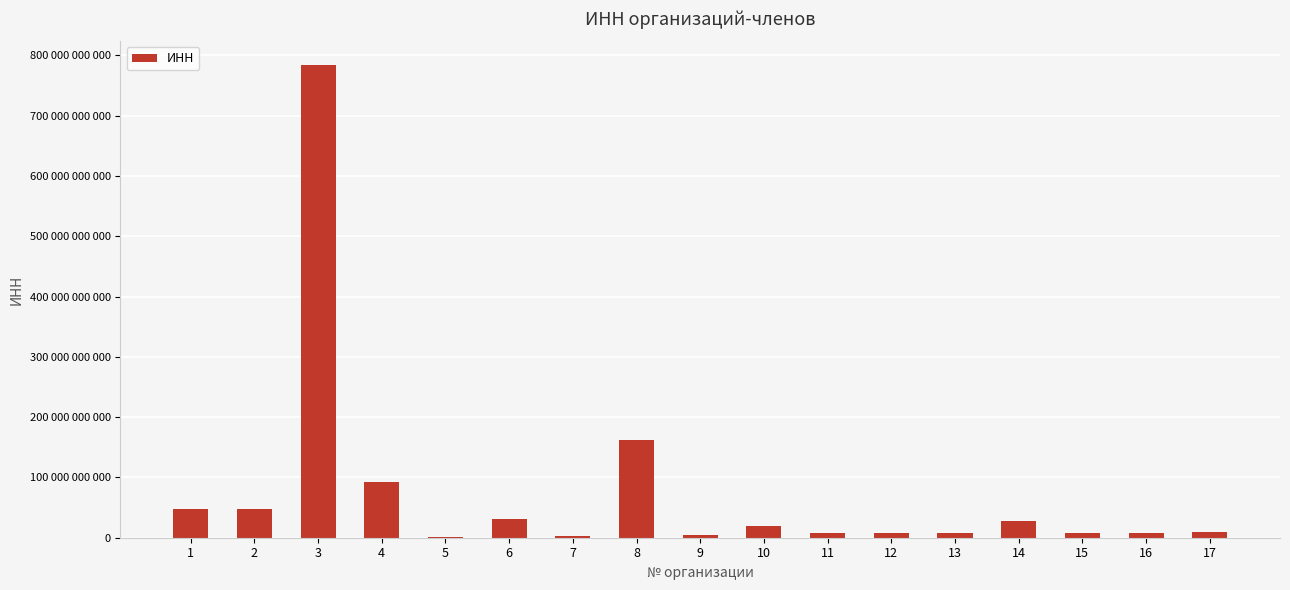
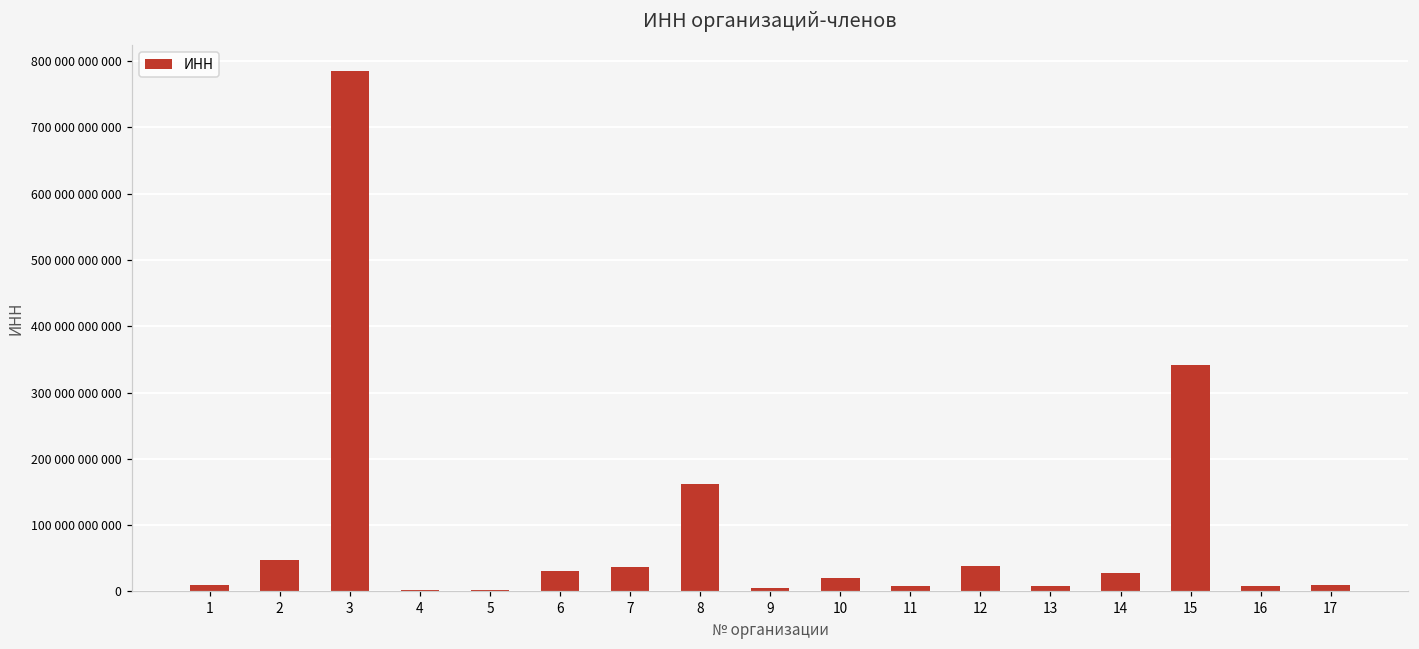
  {
-   "1": 50000000000,
+   "1": 10000000000,
    "2": 50000000000,
    "3": 780000000000,
-   "4": 90000000000,
+   "4": 0,
    "6": 30000000000,
-   "7": 0,
+   "7": 40000000000,
    "8": 160000000000,
    "9": 10000000000,
    "10": 20000000000,
    "11": 10000000000,
-   "12": 10000000000,
+   "12": 40000000000,
    "13": 10000000000,
    "14": 30000000000,
-   "15": 10000000000,
+   "15": 340000000000,
    "16": 10000000000,
    "17": 10000000000
  }
